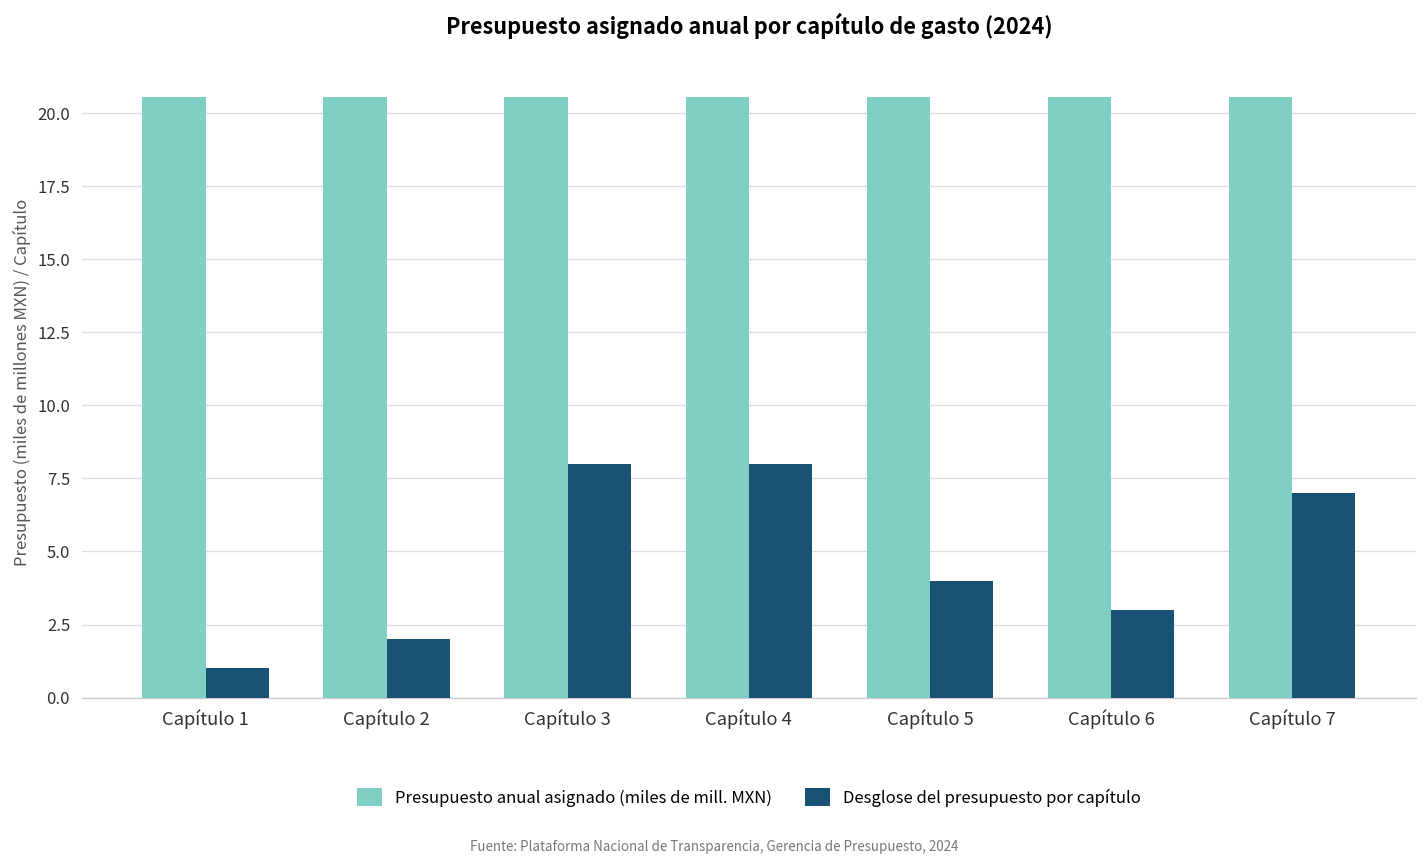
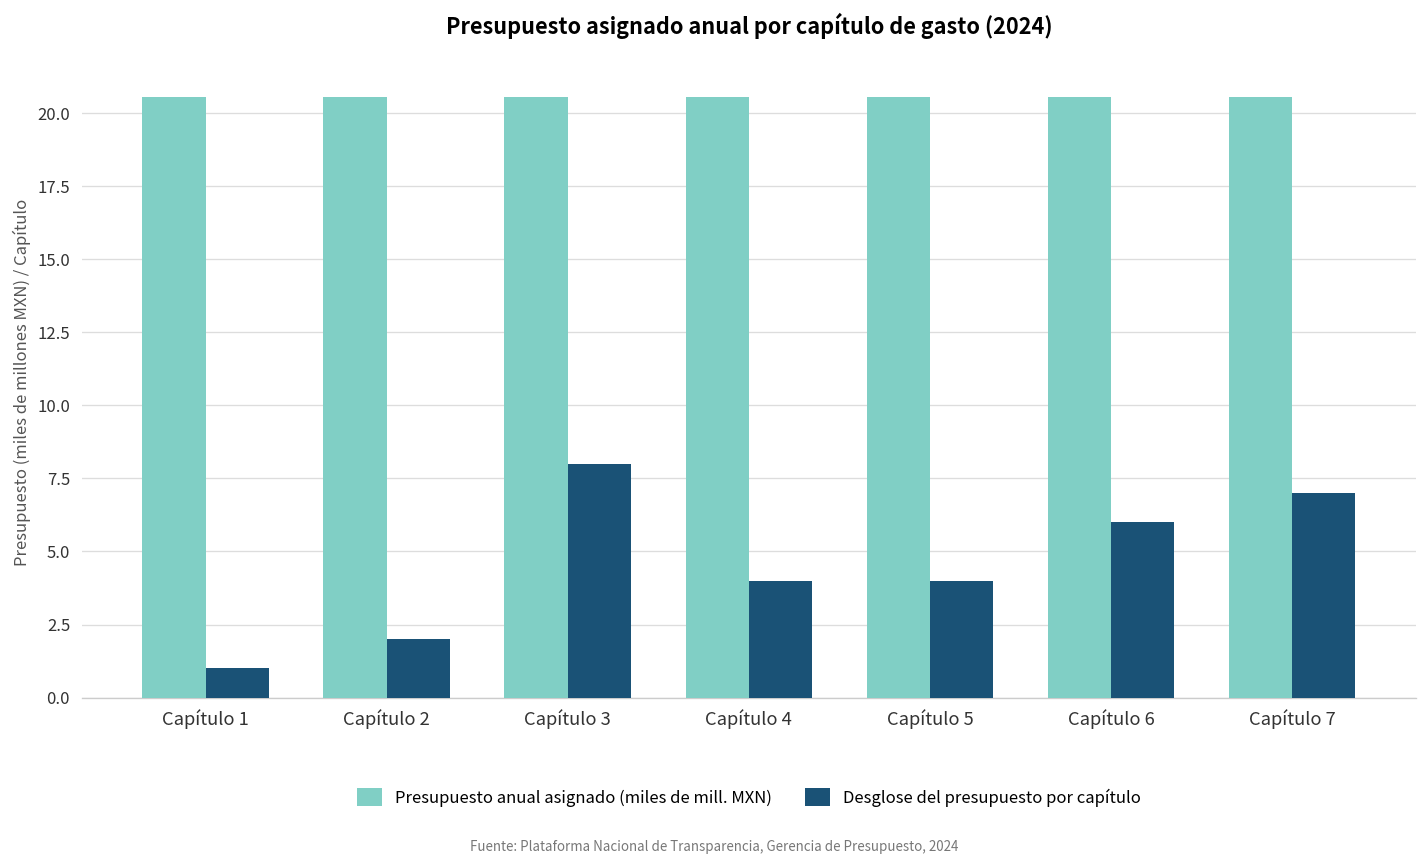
  {
    "Presupuesto anual asignado (miles de mill. MXN)": {
      "Capítulo 1": 20.6,
      "Capítulo 2": 20.6,
      "Capítulo 3": 20.6,
      "Capítulo 4": 20.6,
      "Capítulo 5": 20.6,
      "Capítulo 6": 20.6,
      "Capítulo 7": 20.6
    },
    "Desglose del presupuesto por capítulo": {
      "Capítulo 1": 1,
      "Capítulo 2": 2,
      "Capítulo 3": 8,
-     "Capítulo 4": 8,
+     "Capítulo 4": 4,
      "Capítulo 5": 4,
-     "Capítulo 6": 3,
+     "Capítulo 6": 6,
      "Capítulo 7": 7
    }
  }
